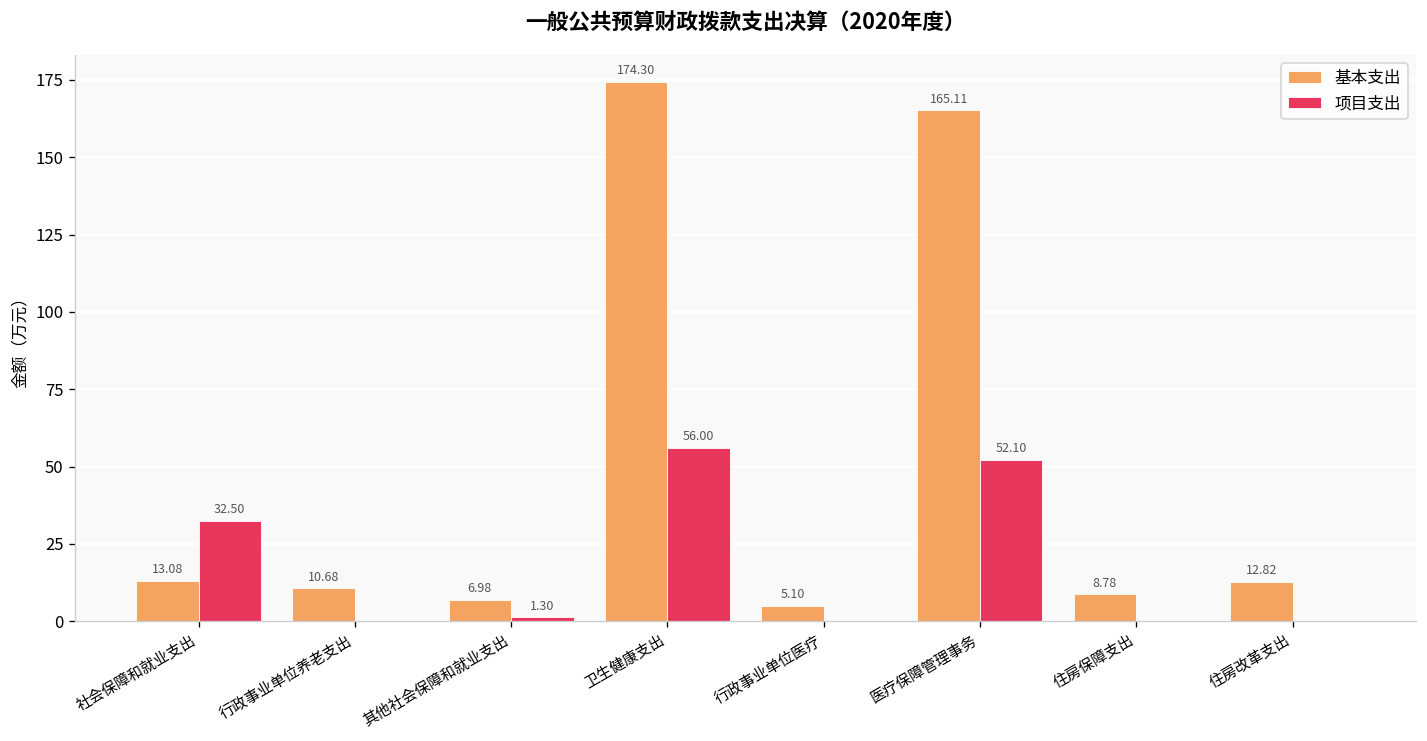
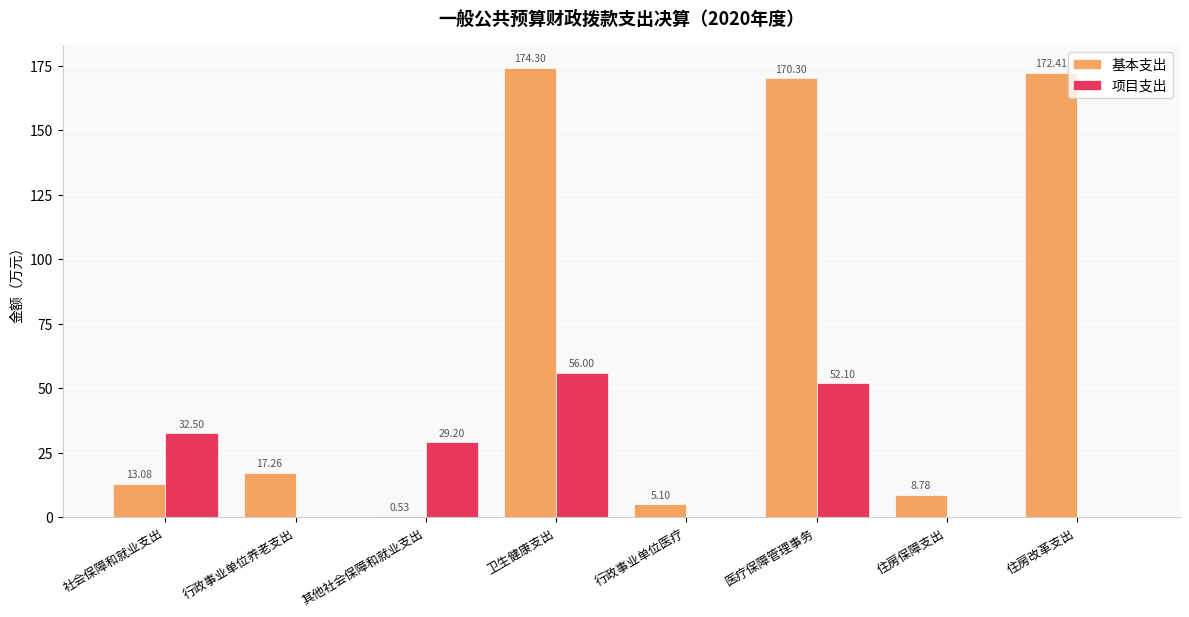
  {
    "基本支出": {
      "社会保障和就业支出": 13.08,
-     "行政事业单位养老支出": 10.68,
-     "其他社会保障和就业支出": 6.98,
+     "行政事业单位养老支出": 17.26,
+     "其他社会保障和就业支出": 0.53,
      "卫生健康支出": 174.30,
      "行政事业单位医疗": 5.10,
-     "医疗保障管理事务": 165.11,
+     "医疗保障管理事务": 170.30,
      "住房保障支出": 8.78,
-     "住房改革支出": 12.82
+     "住房改革支出": 172.41
    },
    "项目支出": {
      "社会保障和就业支出": 32.50,
-     "其他社会保障和就业支出": 1.30,
+     "其他社会保障和就业支出": 29.20,
      "卫生健康支出": 56.00,
      "医疗保障管理事务": 52.10
    }
  }
